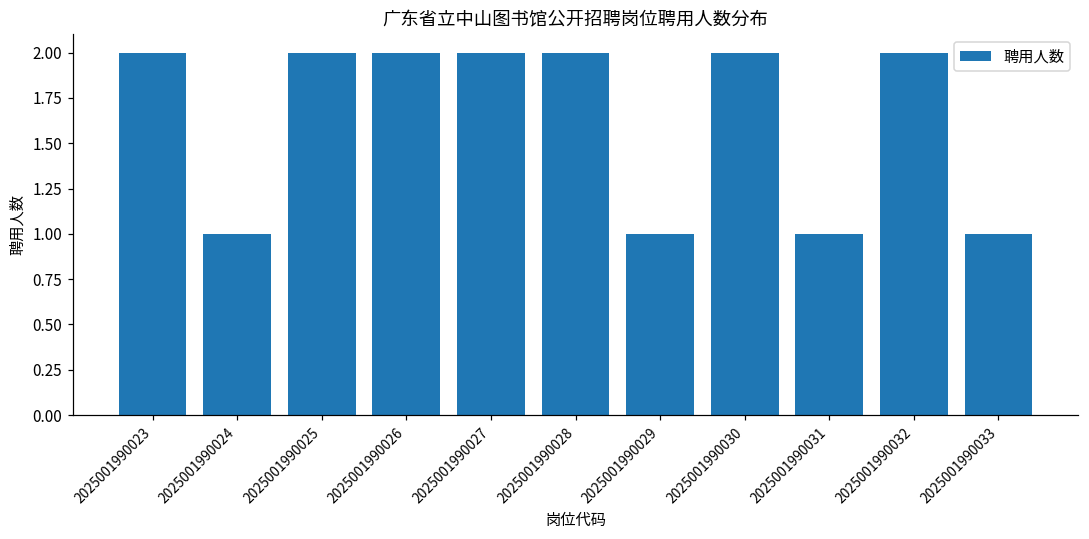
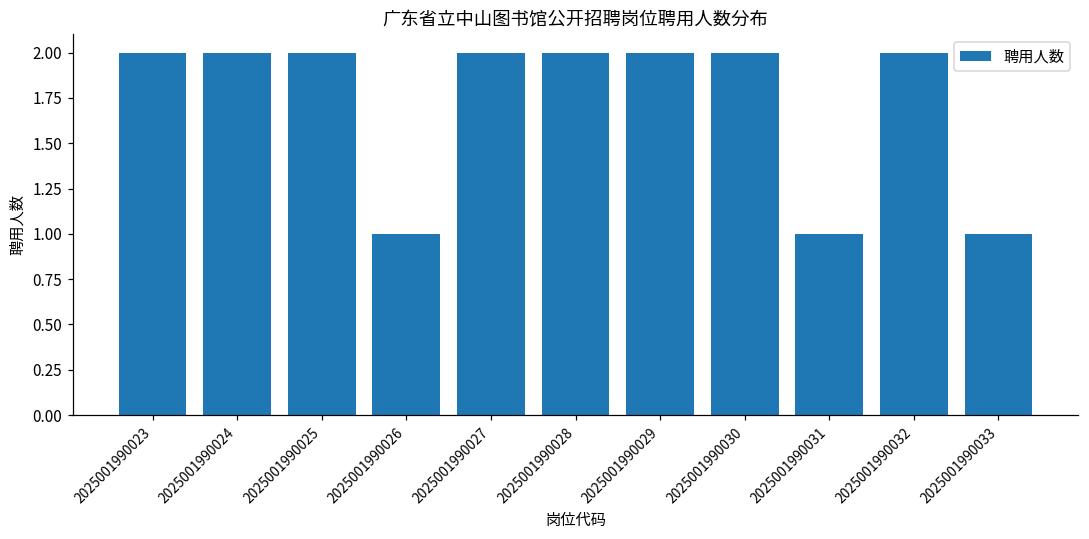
  {
    "2025001990023": 2,
-   "2025001990024": 1,
+   "2025001990024": 2,
    "2025001990025": 2,
-   "2025001990026": 2,
+   "2025001990026": 1,
    "2025001990027": 2,
    "2025001990028": 2,
-   "2025001990029": 1,
+   "2025001990029": 2,
    "2025001990030": 2,
    "2025001990031": 1,
    "2025001990032": 2,
    "2025001990033": 1
  }
